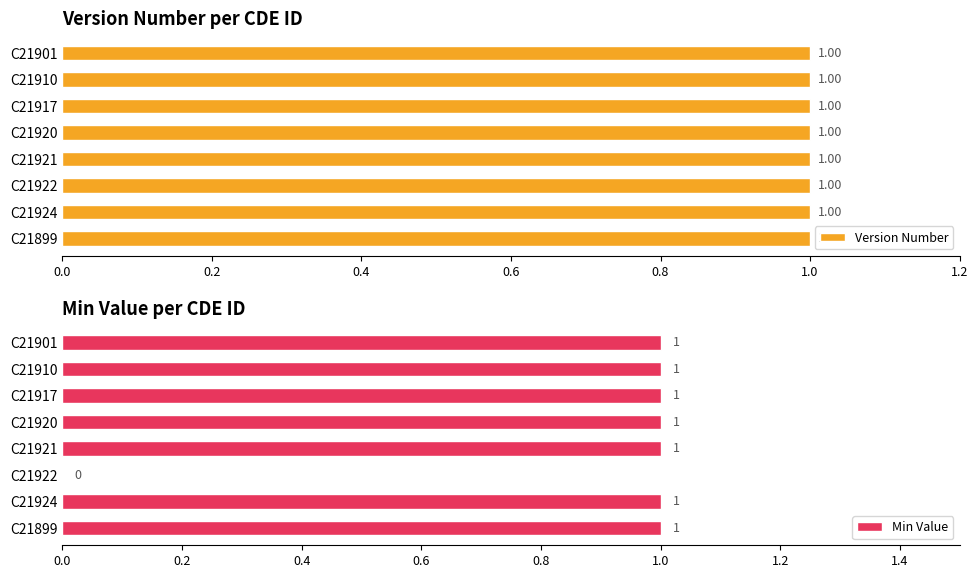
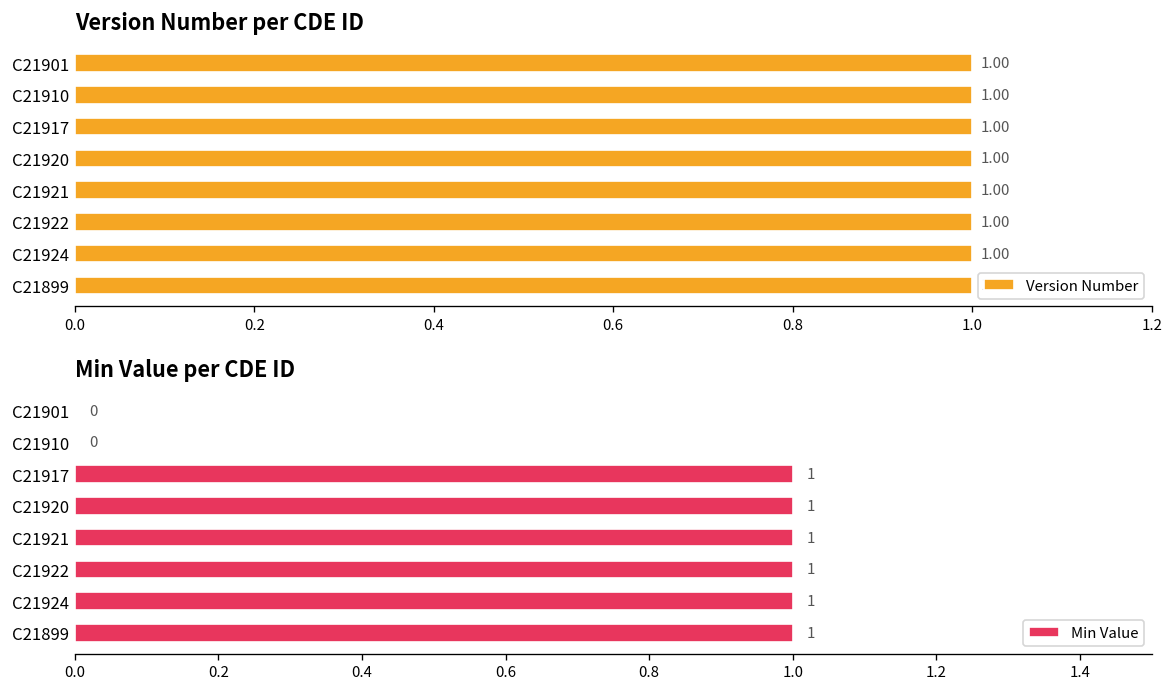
  {
    "Version Number per CDE ID": {
      "C21901": 1.00,
      "C21910": 1.00,
      "C21917": 1.00,
      "C21920": 1.00,
      "C21921": 1.00,
      "C21922": 1.00,
      "C21924": 1.00
    },
    "Min Value per CDE ID": {
-     "C21901": 1,
-     "C21910": 1,
+     "C21901": 0,
+     "C21910": 0,
      "C21917": 1,
      "C21920": 1,
      "C21921": 1,
-     "C21922": 0,
+     "C21922": 1,
      "C21924": 1,
      "C21899": 1
    }
  }
